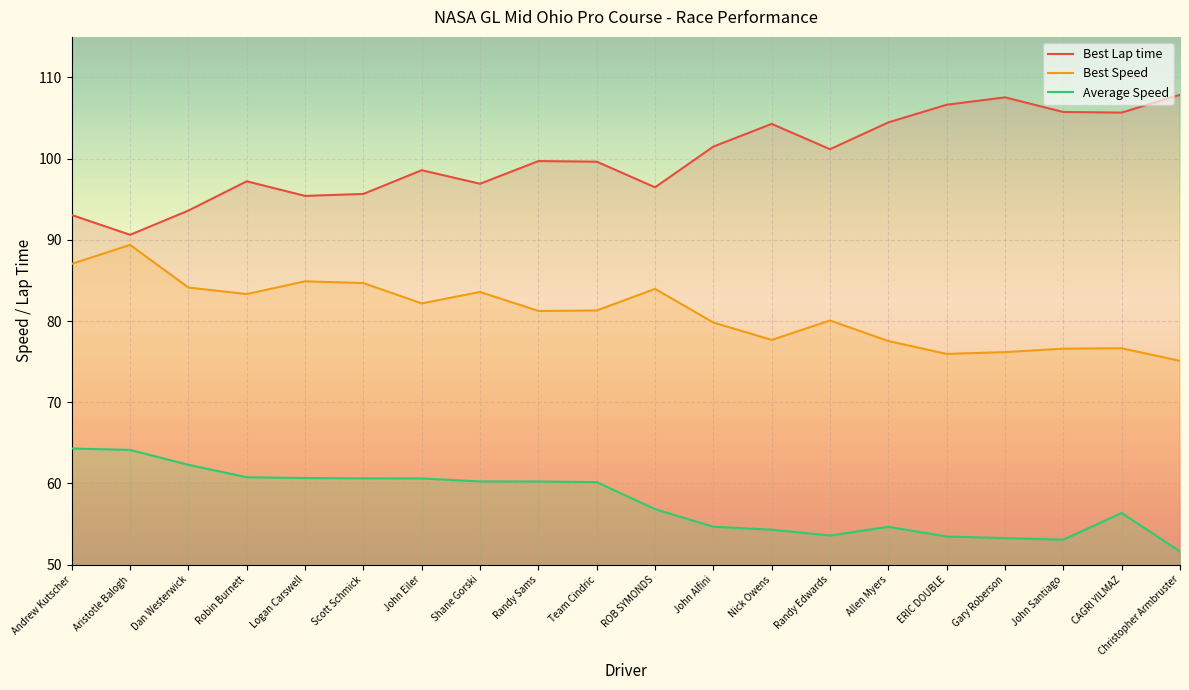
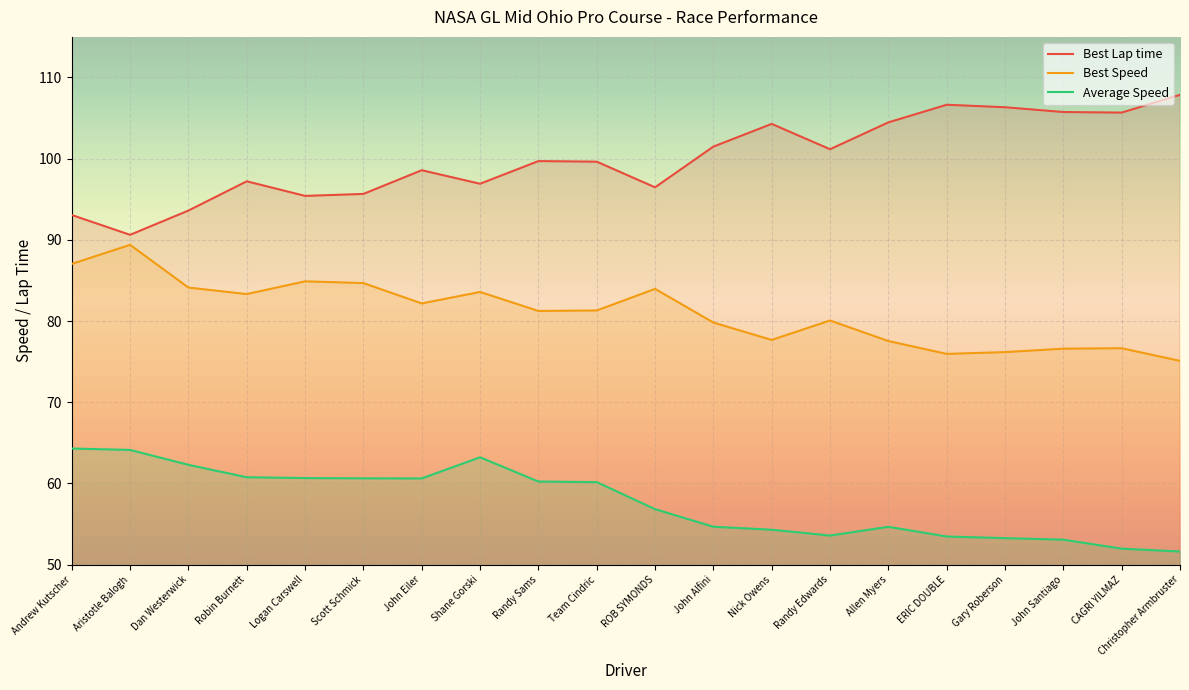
  {
    "Best Lap time": {
      "Andrew Kutscher": 93,
      "Aristotle Balogh": 91,
      "Dan Westerwick": 94,
      "Robin Burnett": 97,
      "Logan Carswell": 95,
      "Scott Schmick": 96,
      "John Eiler": 99,
      "Shane Gorski": 97,
      "Randy Sams": 100,
      "Team Cindric": 100,
      "ROB SYMONDS": 96,
      "John Alfini": 101,
      "Nick Owens": 104,
      "Randy Edwards": 101,
      "Allen Myers": 104,
      "ERIC DOUBLE": 107,
-     "Gary Roberson": 108,
+     "Gary Roberson": 106,
      "John Santiago": 106,
      "CAGRI YILMAZ": 106,
      "Christopher Armbruster": 108
    },
    "Best Speed": {
      "Andrew Kutscher": 87,
      "Aristotle Balogh": 89,
      "Dan Westerwick": 84,
      "Robin Burnett": 83,
      "Logan Carswell": 85,
      "Scott Schmick": 85,
      "John Eiler": 82,
      "Shane Gorski": 84,
      "Randy Sams": 81,
      "Team Cindric": 81,
      "ROB SYMONDS": 84,
      "John Alfini": 80,
      "Nick Owens": 78,
      "Randy Edwards": 80,
      "Allen Myers": 78,
      "ERIC DOUBLE": 76,
      "Gary Roberson": 76,
      "John Santiago": 77,
      "CAGRI YILMAZ": 77,
      "Christopher Armbruster": 75
    },
    "Average Speed": {
      "Andrew Kutscher": 64,
      "Aristotle Balogh": 64,
      "Dan Westerwick": 62,
      "Robin Burnett": 61,
      "Logan Carswell": 61,
      "Scott Schmick": 61,
      "John Eiler": 61,
-     "Shane Gorski": 60,
+     "Shane Gorski": 63,
      "Randy Sams": 60,
      "Team Cindric": 60,
      "ROB SYMONDS": 57,
      "John Alfini": 55,
      "Nick Owens": 54,
      "Randy Edwards": 54,
      "Allen Myers": 55,
      "ERIC DOUBLE": 53,
      "Gary Roberson": 53,
      "John Santiago": 53,
-     "CAGRI YILMAZ": 56,
+     "CAGRI YILMAZ": 52,
      "Christopher Armbruster": 52
    }
  }
